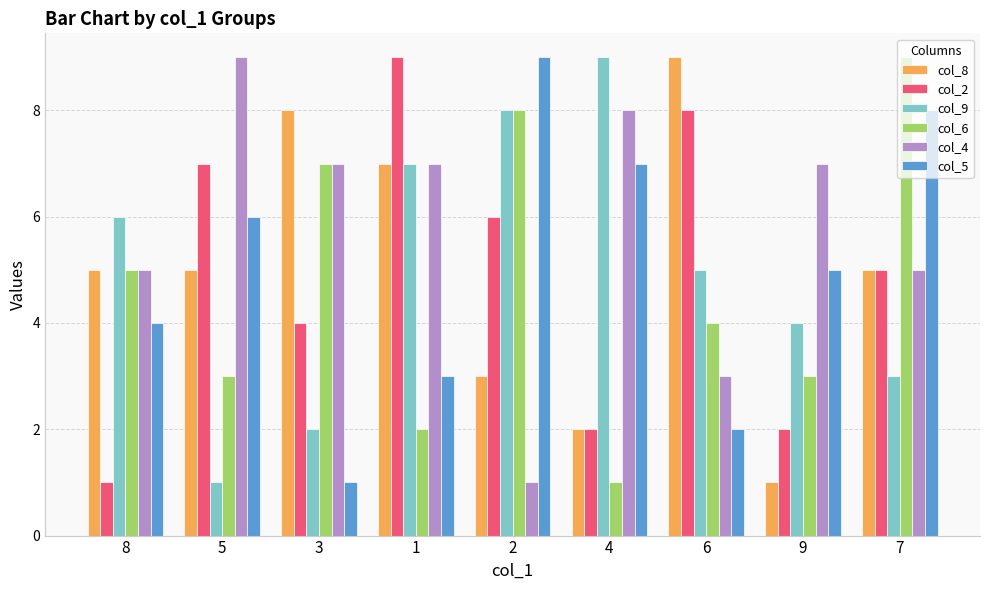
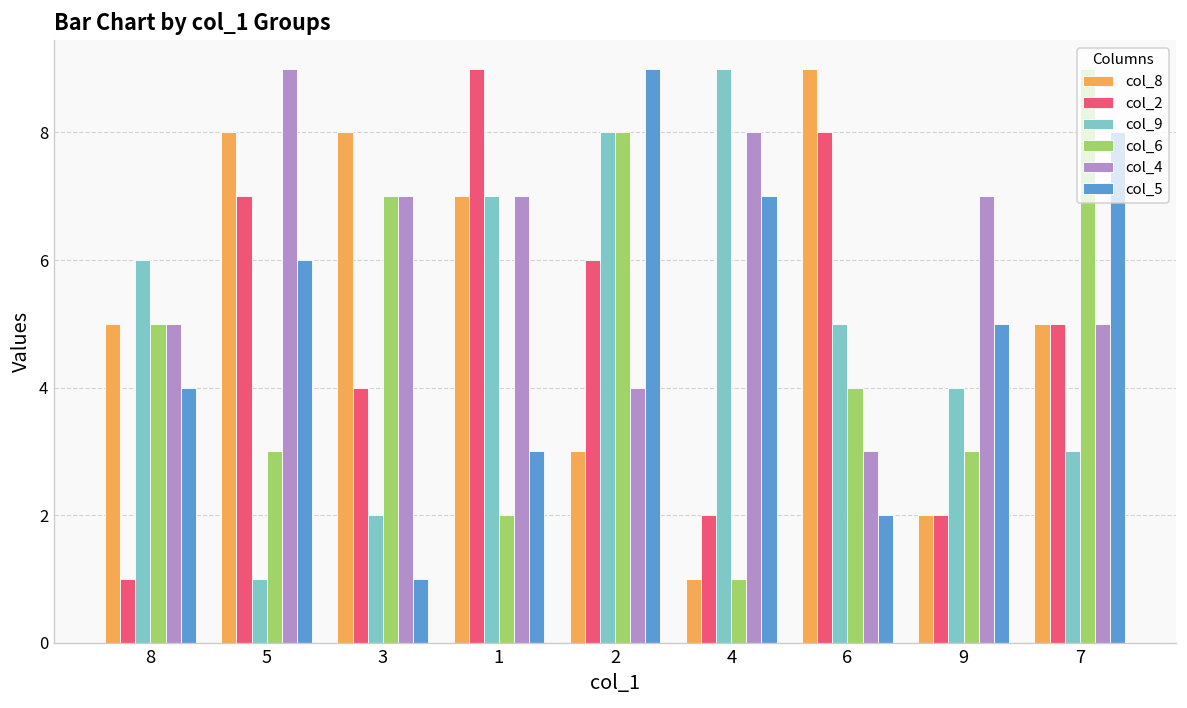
  {
    "col_8": {
      "8": 5,
-     "5": 5,
+     "5": 8,
      "3": 8,
      "1": 7,
      "2": 3,
-     "4": 2,
+     "4": 1,
      "6": 9,
-     "9": 1,
+     "9": 2,
      "7": 5
    },
    "col_2": {
      "8": 1,
      "5": 7,
      "3": 4,
      "1": 9,
      "2": 6,
      "4": 2,
      "6": 8,
      "9": 2,
      "7": 5
    },
    "col_6": {
      "8": 5,
      "5": 3,
      "3": 7,
      "1": 2,
      "2": 8,
      "4": 1,
      "6": 4,
      "9": 3
    },
    "col_4": {
      "8": 5,
      "5": 9,
      "3": 7,
      "1": 7,
-     "2": 1,
+     "2": 4,
      "4": 8,
      "6": 3,
      "9": 7,
      "7": 5
    }
  }
